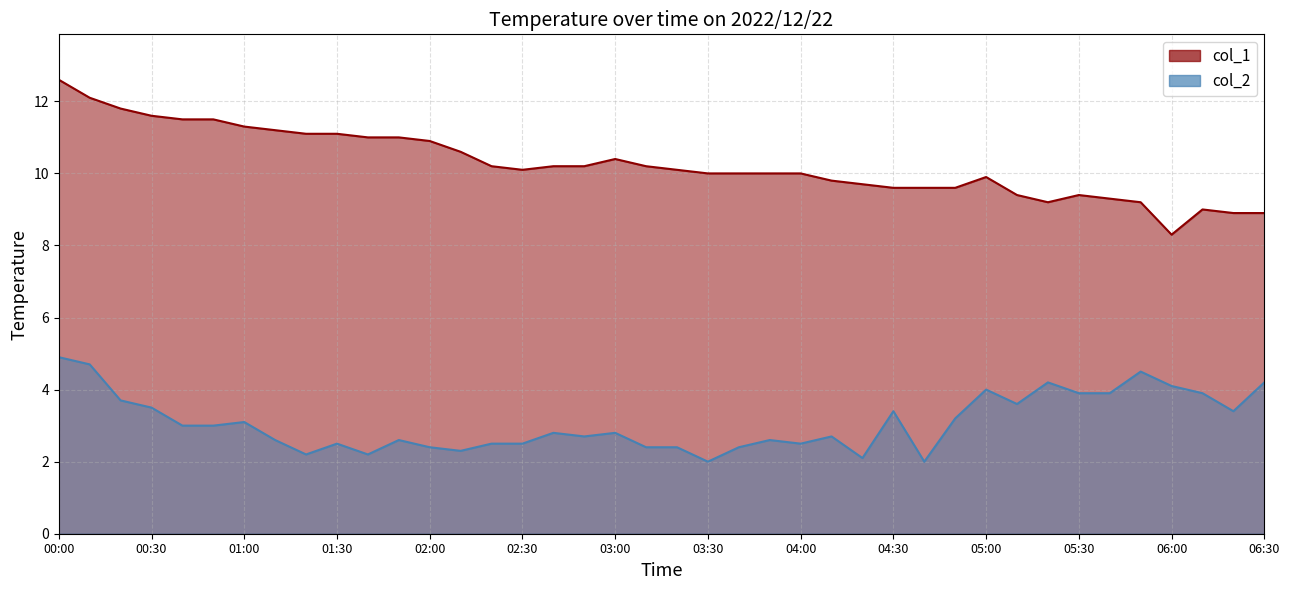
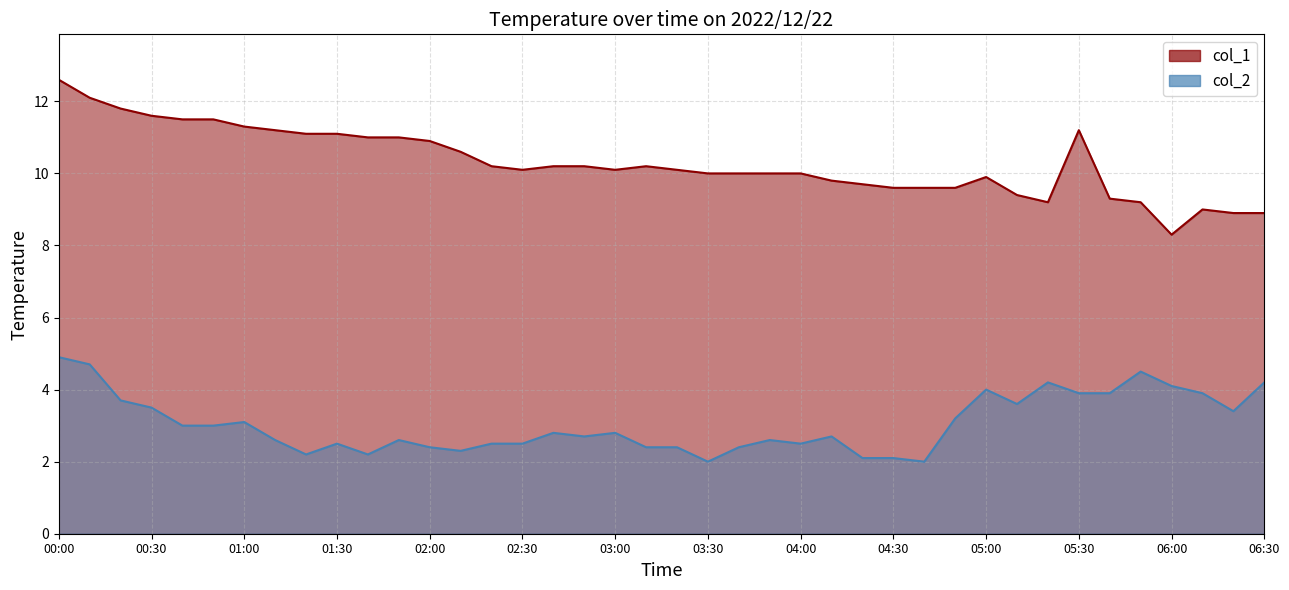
  {
    "col_1": {
      "00:00": 12.6,
      "00:30": 11.6,
      "01:00": 11.3,
      "01:30": 11.1,
      "02:00": 10.9,
      "02:30": 10.1,
-     "03:00": 10.4,
+     "03:00": 10.1,
      "03:30": 10.0,
      "04:00": 10.0,
      "04:30": 9.6,
      "05:00": 9.9,
-     "05:30": 9.4,
+     "05:30": 11.2,
      "06:00": 8.3,
      "06:30": 8.9
    },
    "col_2": {
      "00:00": 4.9,
      "00:30": 3.5,
      "01:00": 3.1,
      "01:30": 2.5,
      "02:00": 2.4,
      "02:30": 2.5,
      "03:00": 2.8,
      "03:30": 2.0,
      "04:00": 2.5,
-     "04:30": 3.4,
+     "04:30": 2.1,
      "05:00": 4.0,
      "05:30": 3.9,
      "06:00": 4.1,
      "06:30": 4.2
    }
  }
